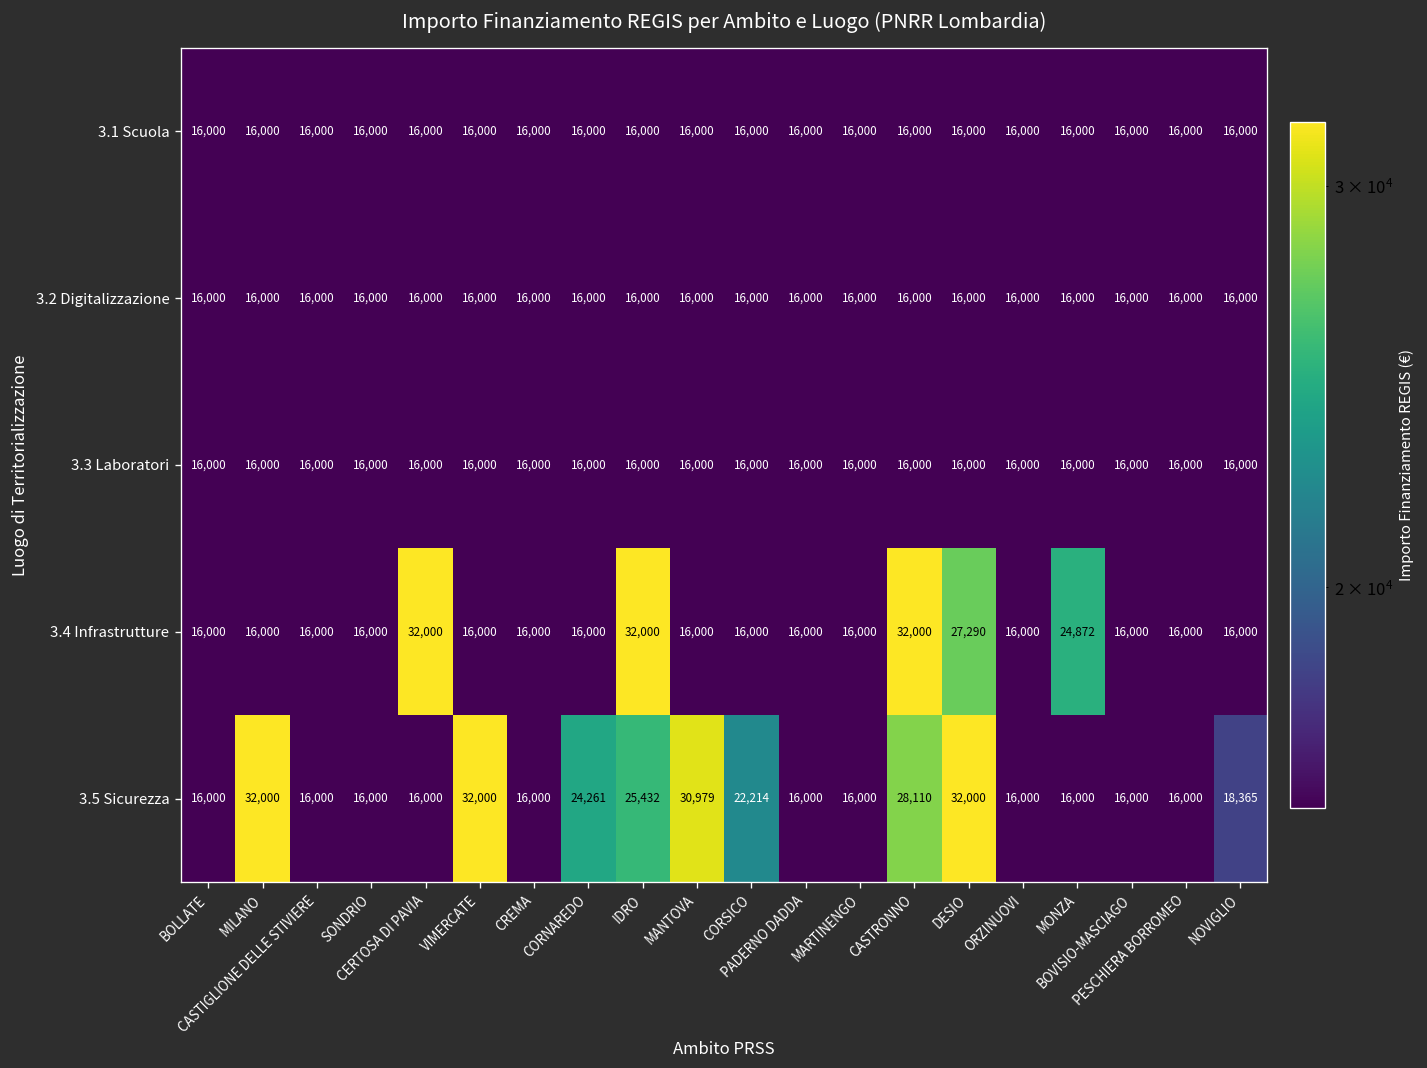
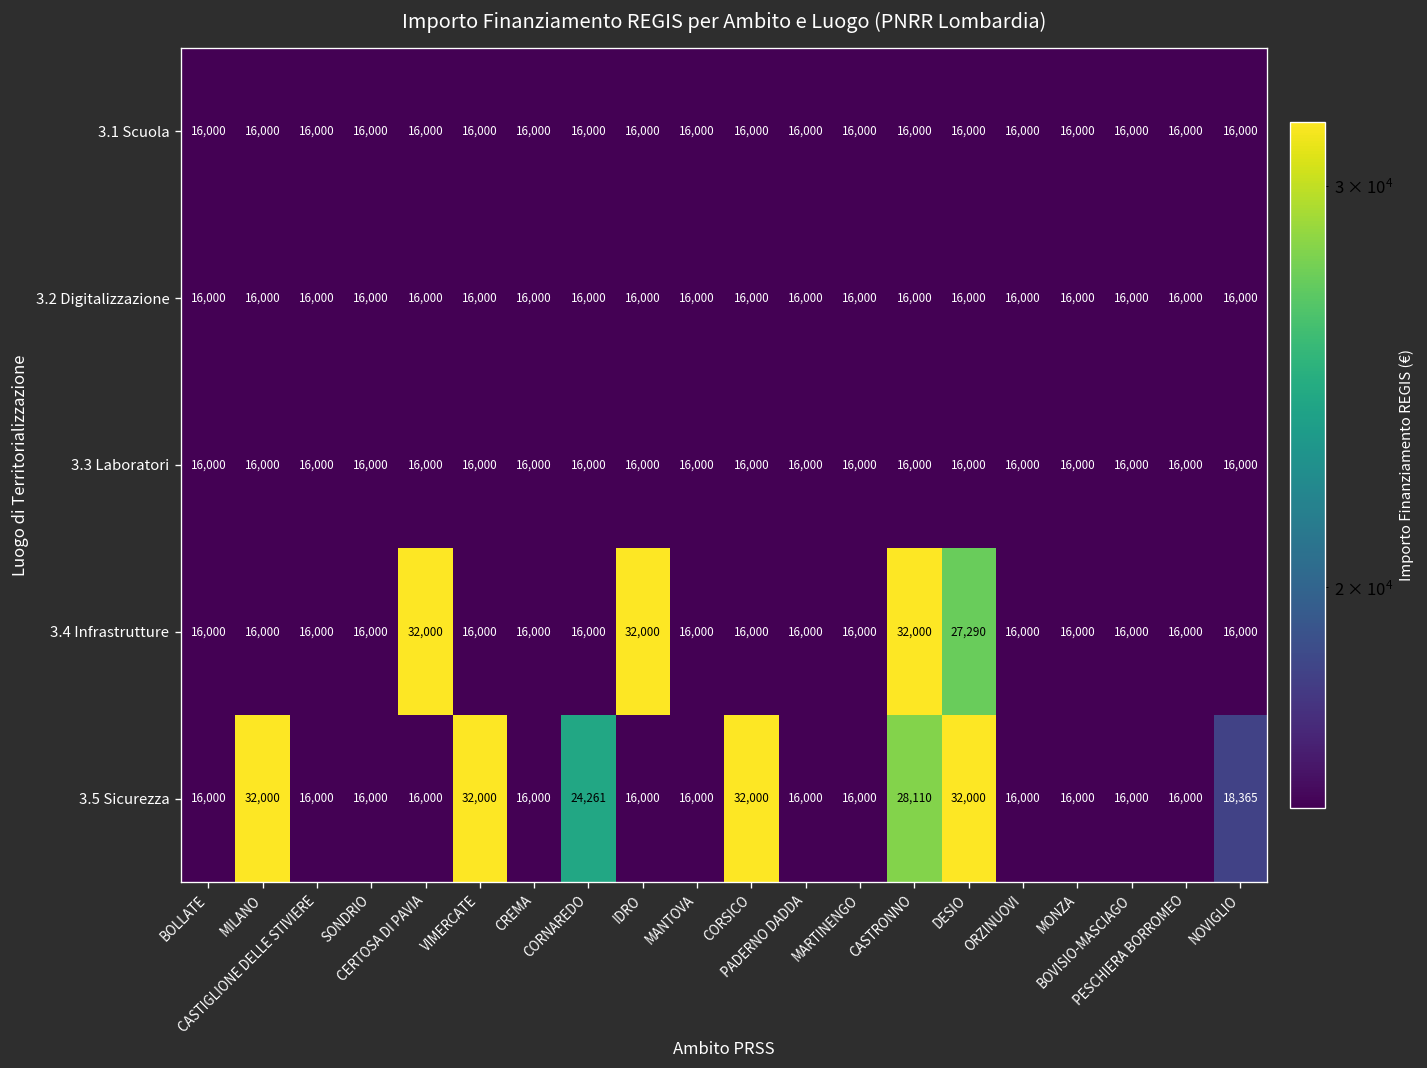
  {
    "3.1 Scuola": {
      "BOLLATE": "16,000",
      "MILANO": "16,000",
      "CASTIGLIONE DELLE STIVIERE": "16,000",
      "SONDRIO": "16,000",
      "CERTOSA DI PAVIA": "16,000",
      "VIMERCATE": "16,000",
      "CREMA": "16,000",
      "CORNAREDO": "16,000",
      "IDRO": "16,000",
      "MANTOVA": "16,000",
      "CORSICO": "16,000",
      "PADERNO DADDA": "16,000",
      "MARTINENGO": "16,000",
      "CASTRONNO": "16,000",
      "DESIO": "16,000",
      "ORZINUOVI": "16,000",
      "MONZA": "16,000",
      "BOVISIO-MASCIAGO": "16,000",
      "PESCHIERA BORROMEO": "16,000",
      "NOVIGLIO": "16,000"
    },
    "3.2 Digitalizzazione": {
      "BOLLATE": "16,000",
      "MILANO": "16,000",
      "CASTIGLIONE DELLE STIVIERE": "16,000",
      "SONDRIO": "16,000",
      "CERTOSA DI PAVIA": "16,000",
      "VIMERCATE": "16,000",
      "CREMA": "16,000",
      "CORNAREDO": "16,000",
      "IDRO": "16,000",
      "MANTOVA": "16,000",
      "CORSICO": "16,000",
      "PADERNO DADDA": "16,000",
      "MARTINENGO": "16,000",
      "CASTRONNO": "16,000",
      "DESIO": "16,000",
      "ORZINUOVI": "16,000",
      "MONZA": "16,000",
      "BOVISIO-MASCIAGO": "16,000",
      "PESCHIERA BORROMEO": "16,000",
      "NOVIGLIO": "16,000"
    },
    "3.3 Laboratori": {
      "BOLLATE": "16,000",
      "MILANO": "16,000",
      "CASTIGLIONE DELLE STIVIERE": "16,000",
      "SONDRIO": "16,000",
      "CERTOSA DI PAVIA": "16,000",
      "VIMERCATE": "16,000",
      "CREMA": "16,000",
      "CORNAREDO": "16,000",
      "IDRO": "16,000",
      "MANTOVA": "16,000",
      "CORSICO": "16,000",
      "PADERNO DADDA": "16,000",
      "MARTINENGO": "16,000",
      "CASTRONNO": "16,000",
      "DESIO": "16,000",
      "ORZINUOVI": "16,000",
      "MONZA": "16,000",
      "BOVISIO-MASCIAGO": "16,000",
      "PESCHIERA BORROMEO": "16,000",
      "NOVIGLIO": "16,000"
    },
    "3.4 Infrastrutture": {
      "BOLLATE": "16,000",
      "MILANO": "16,000",
      "CASTIGLIONE DELLE STIVIERE": "16,000",
      "SONDRIO": "16,000",
      "CERTOSA DI PAVIA": "32,000",
      "VIMERCATE": "16,000",
      "CREMA": "16,000",
      "CORNAREDO": "16,000",
      "IDRO": "32,000",
      "MANTOVA": "16,000",
      "CORSICO": "16,000",
      "PADERNO DADDA": "16,000",
      "MARTINENGO": "16,000",
      "CASTRONNO": "32,000",
      "DESIO": "27,290",
      "ORZINUOVI": "16,000",
-     "MONZA": "24,872",
+     "MONZA": "16,000",
      "BOVISIO-MASCIAGO": "16,000",
      "PESCHIERA BORROMEO": "16,000",
      "NOVIGLIO": "16,000"
    },
    "3.5 Sicurezza": {
      "BOLLATE": "16,000",
      "MILANO": "32,000",
      "CASTIGLIONE DELLE STIVIERE": "16,000",
      "SONDRIO": "16,000",
      "CERTOSA DI PAVIA": "16,000",
      "VIMERCATE": "32,000",
      "CREMA": "16,000",
      "CORNAREDO": "24,261",
-     "IDRO": "25,432",
-     "MANTOVA": "30,979",
-     "CORSICO": "22,214",
+     "IDRO": "16,000",
+     "MANTOVA": "16,000",
+     "CORSICO": "32,000",
      "PADERNO DADDA": "16,000",
      "MARTINENGO": "16,000",
      "CASTRONNO": "28,110",
      "DESIO": "32,000",
      "ORZINUOVI": "16,000",
      "MONZA": "16,000",
      "BOVISIO-MASCIAGO": "16,000",
      "PESCHIERA BORROMEO": "16,000",
      "NOVIGLIO": "18,365"
    }
  }
